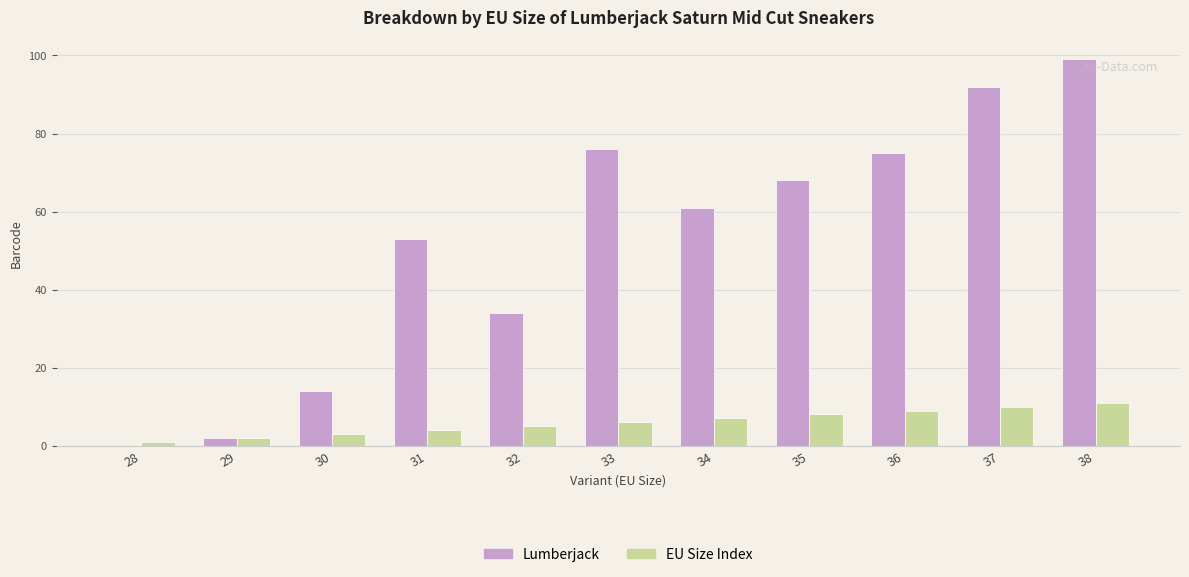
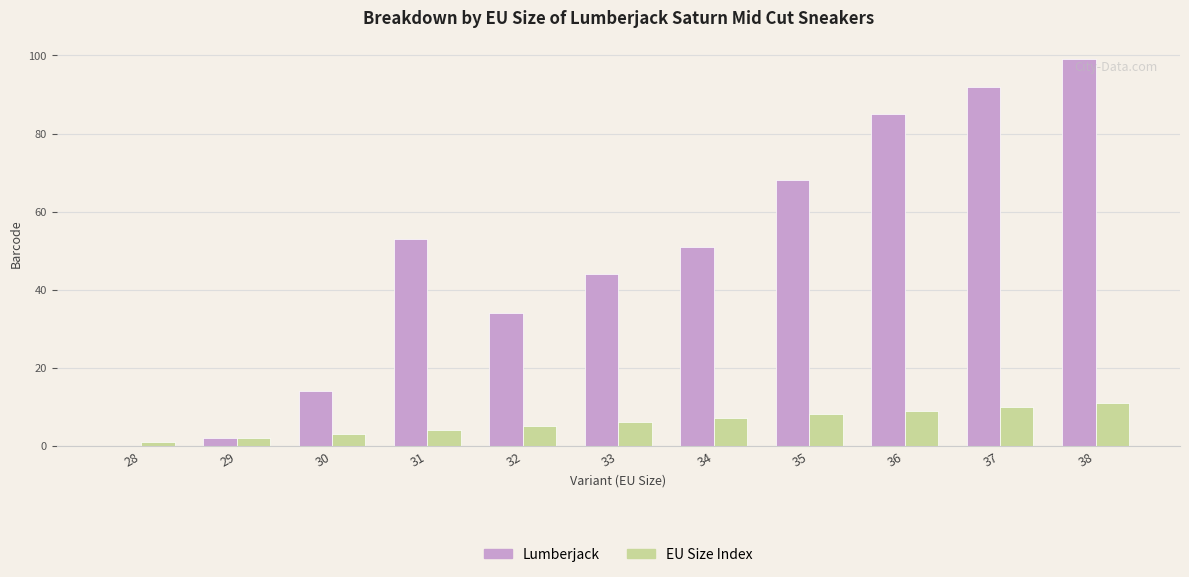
  {
    "Lumberjack": {
      "28": 0,
      "29": 2,
      "30": 14,
      "31": 53,
      "32": 34,
-     "33": 76,
-     "34": 61,
+     "33": 44,
+     "34": 51,
      "35": 68,
-     "36": 75,
+     "36": 85,
      "37": 92,
      "38": 99
    },
    "EU Size Index": {
      "28": 1,
      "29": 2,
      "30": 3,
      "31": 4,
      "32": 5,
      "33": 6,
      "34": 7,
      "35": 8,
      "36": 9,
      "37": 10,
      "38": 11
    }
  }
